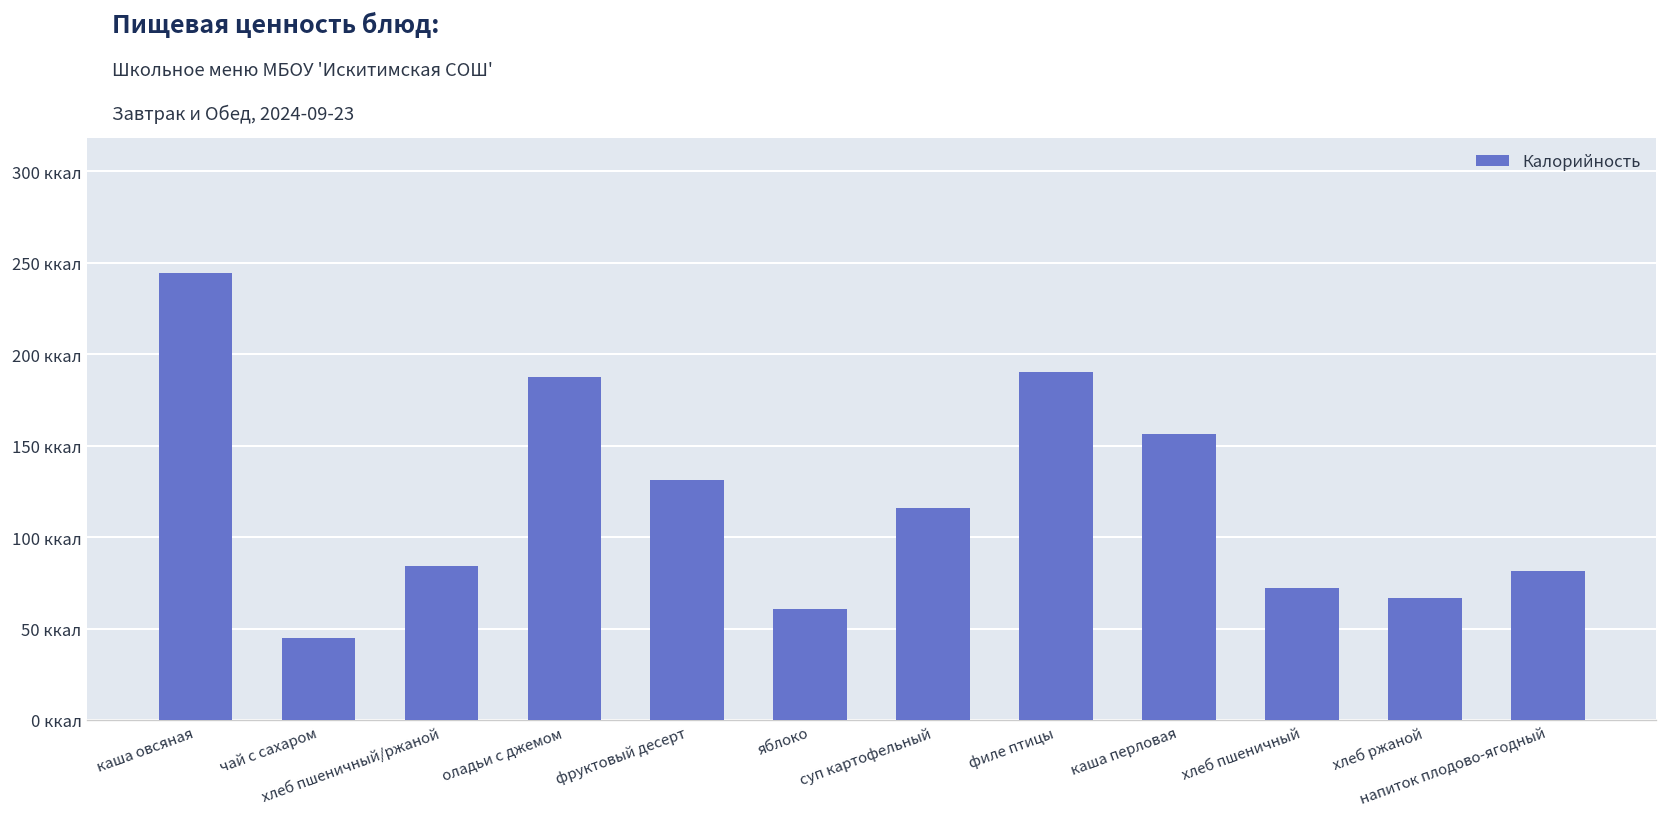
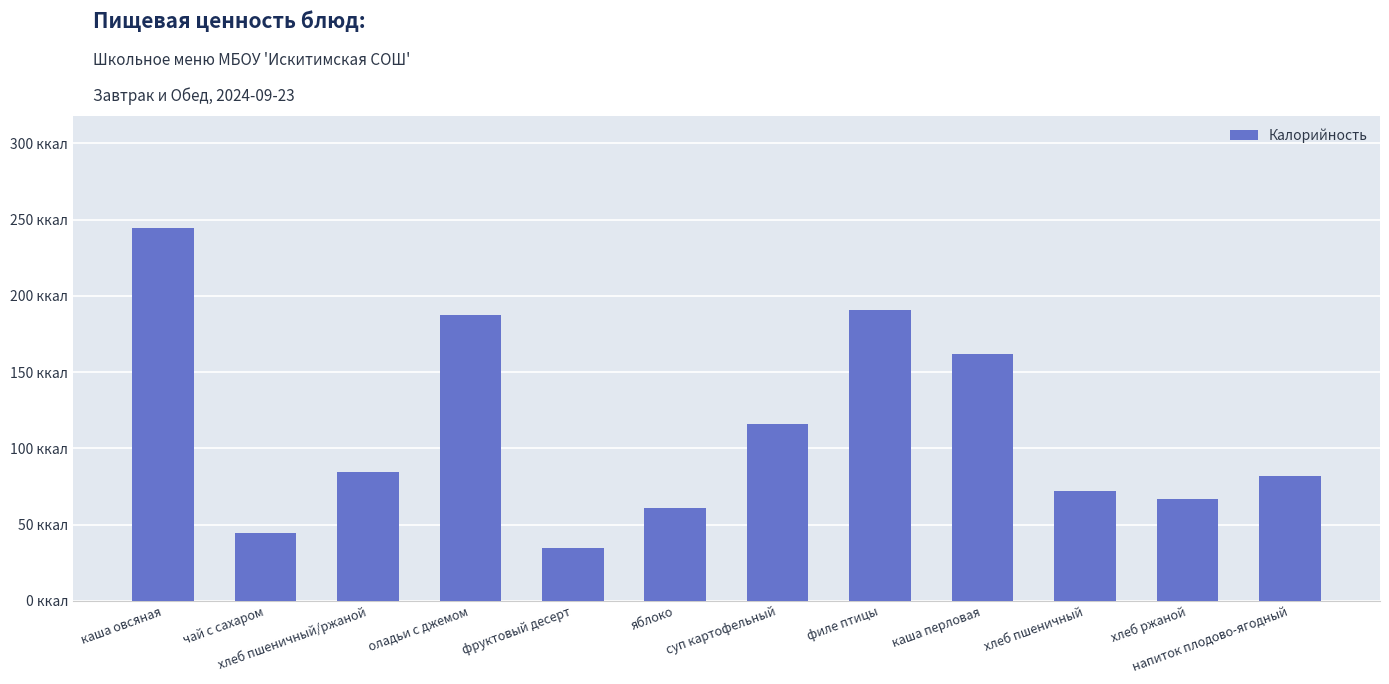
  {
    "каша овсяная": "245 ккал",
    "чай с сахаром": "45 ккал",
    "хлеб пшеничный/ржаной": "84 ккал",
    "оладьи с джемом": "187 ккал",
-   "фруктовый десерт": "131 ккал",
+   "фруктовый десерт": "35 ккал",
    "яблоко": "61 ккал",
    "суп картофельный": "116 ккал",
    "филе птицы": "190 ккал",
-   "каша перловая": "157 ккал",
+   "каша перловая": "162 ккал",
    "хлеб пшеничный": "72 ккал",
    "хлеб ржаной": "67 ккал",
    "напиток плодово-ягодный": "82 ккал"
  }
